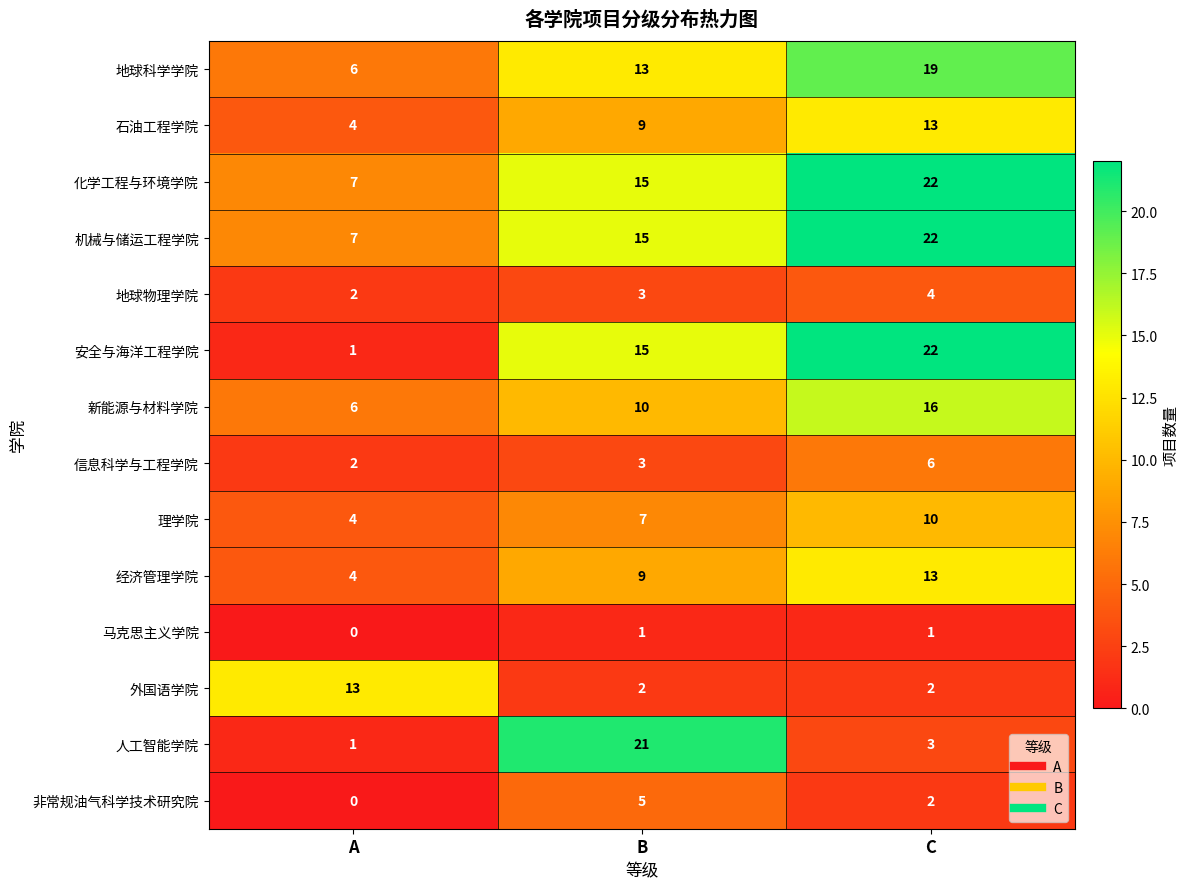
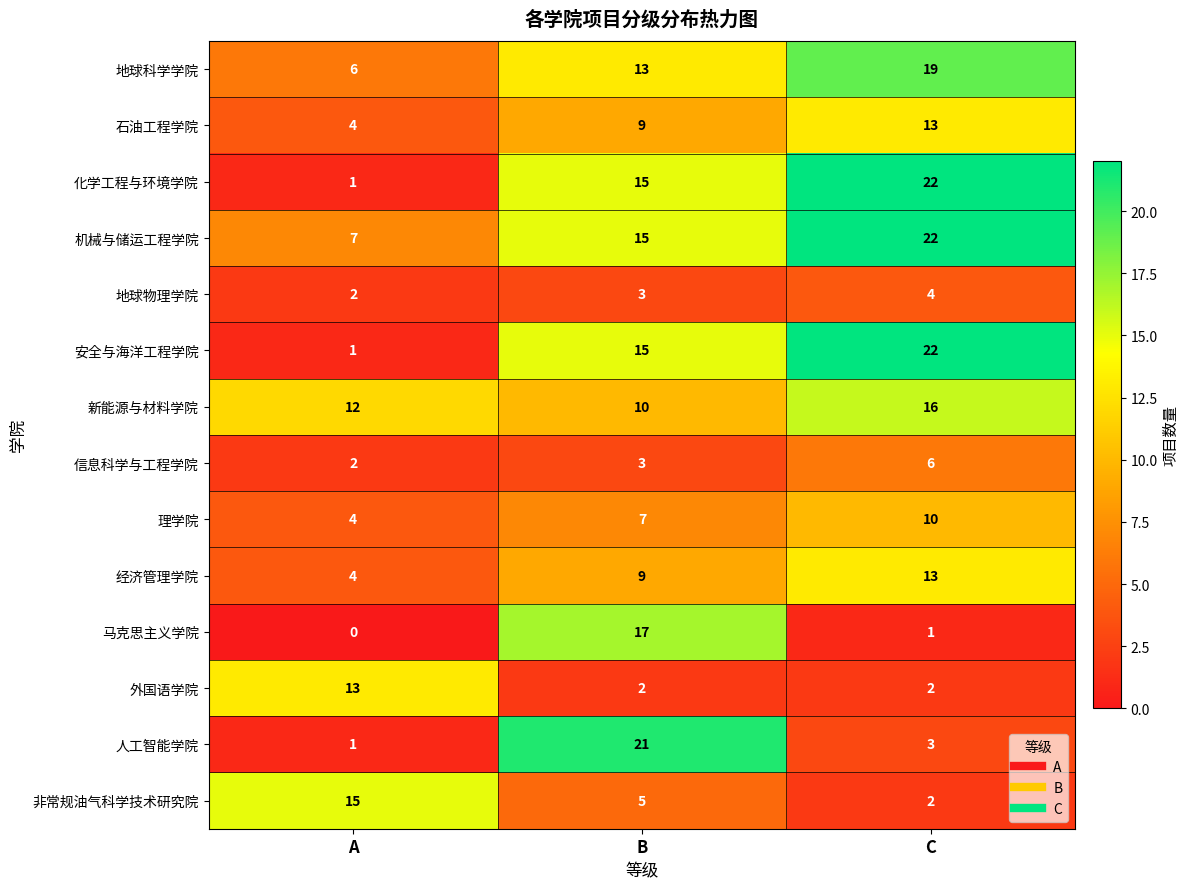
  {
    "地球科学学院": {
      "A": 6,
      "B": 13,
      "C": 19
    },
    "石油工程学院": {
      "A": 4,
      "B": 9,
      "C": 13
    },
    "化学工程与环境学院": {
-     "A": 7,
+     "A": 1,
      "B": 15,
      "C": 22
    },
    "机械与储运工程学院": {
      "A": 7,
      "B": 15,
      "C": 22
    },
    "地球物理学院": {
      "A": 2,
      "B": 3,
      "C": 4
    },
    "安全与海洋工程学院": {
      "A": 1,
      "B": 15,
      "C": 22
    },
    "新能源与材料学院": {
-     "A": 6,
+     "A": 12,
      "B": 10,
      "C": 16
    },
    "信息科学与工程学院": {
      "A": 2,
      "B": 3,
      "C": 6
    },
    "理学院": {
      "A": 4,
      "B": 7,
      "C": 10
    },
    "经济管理学院": {
      "A": 4,
      "B": 9,
      "C": 13
    },
    "马克思主义学院": {
      "A": 0,
-     "B": 1,
+     "B": 17,
      "C": 1
    },
    "外国语学院": {
      "A": 13,
      "B": 2,
      "C": 2
    },
    "人工智能学院": {
      "A": 1,
      "B": 21,
      "C": 3
    },
    "非常规油气科学技术研究院": {
-     "A": 0,
+     "A": 15,
      "B": 5,
      "C": 2
    }
  }
